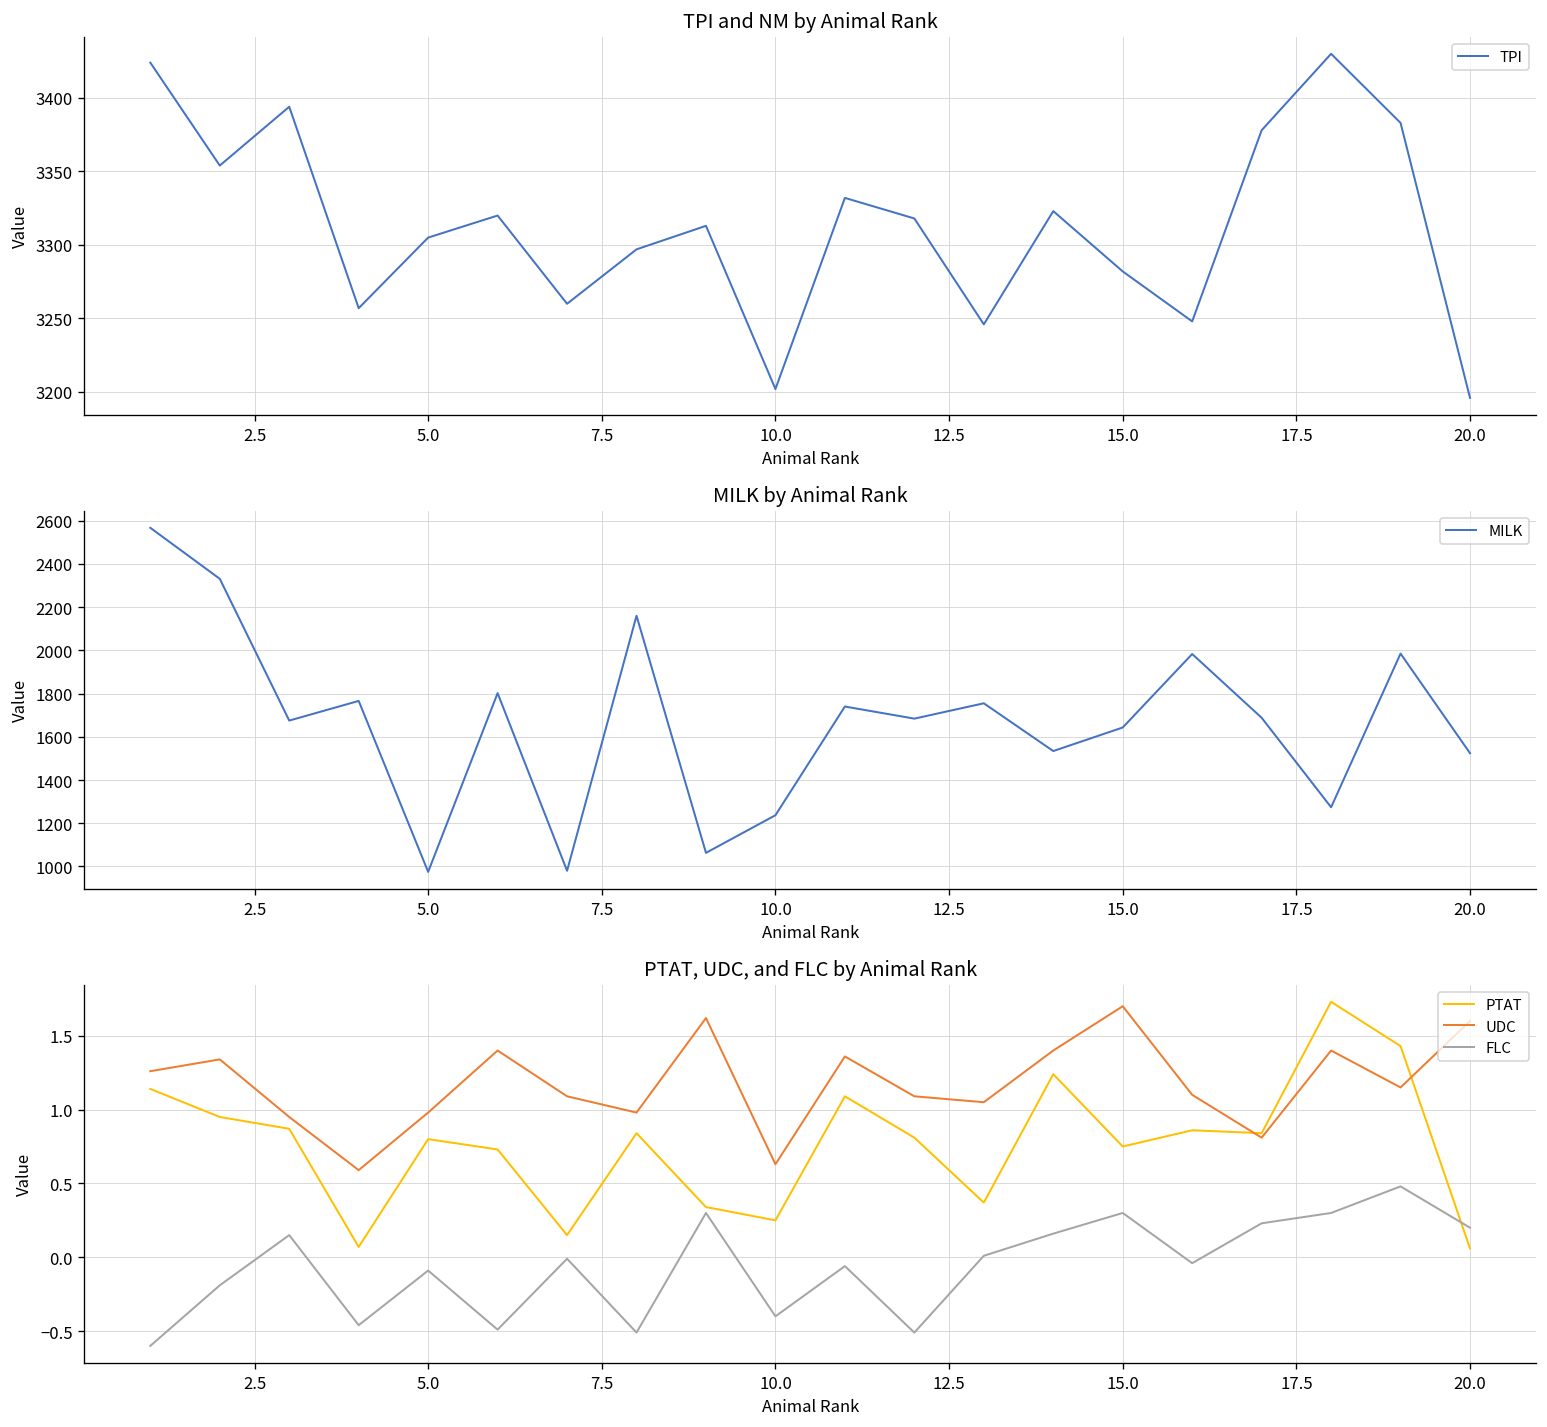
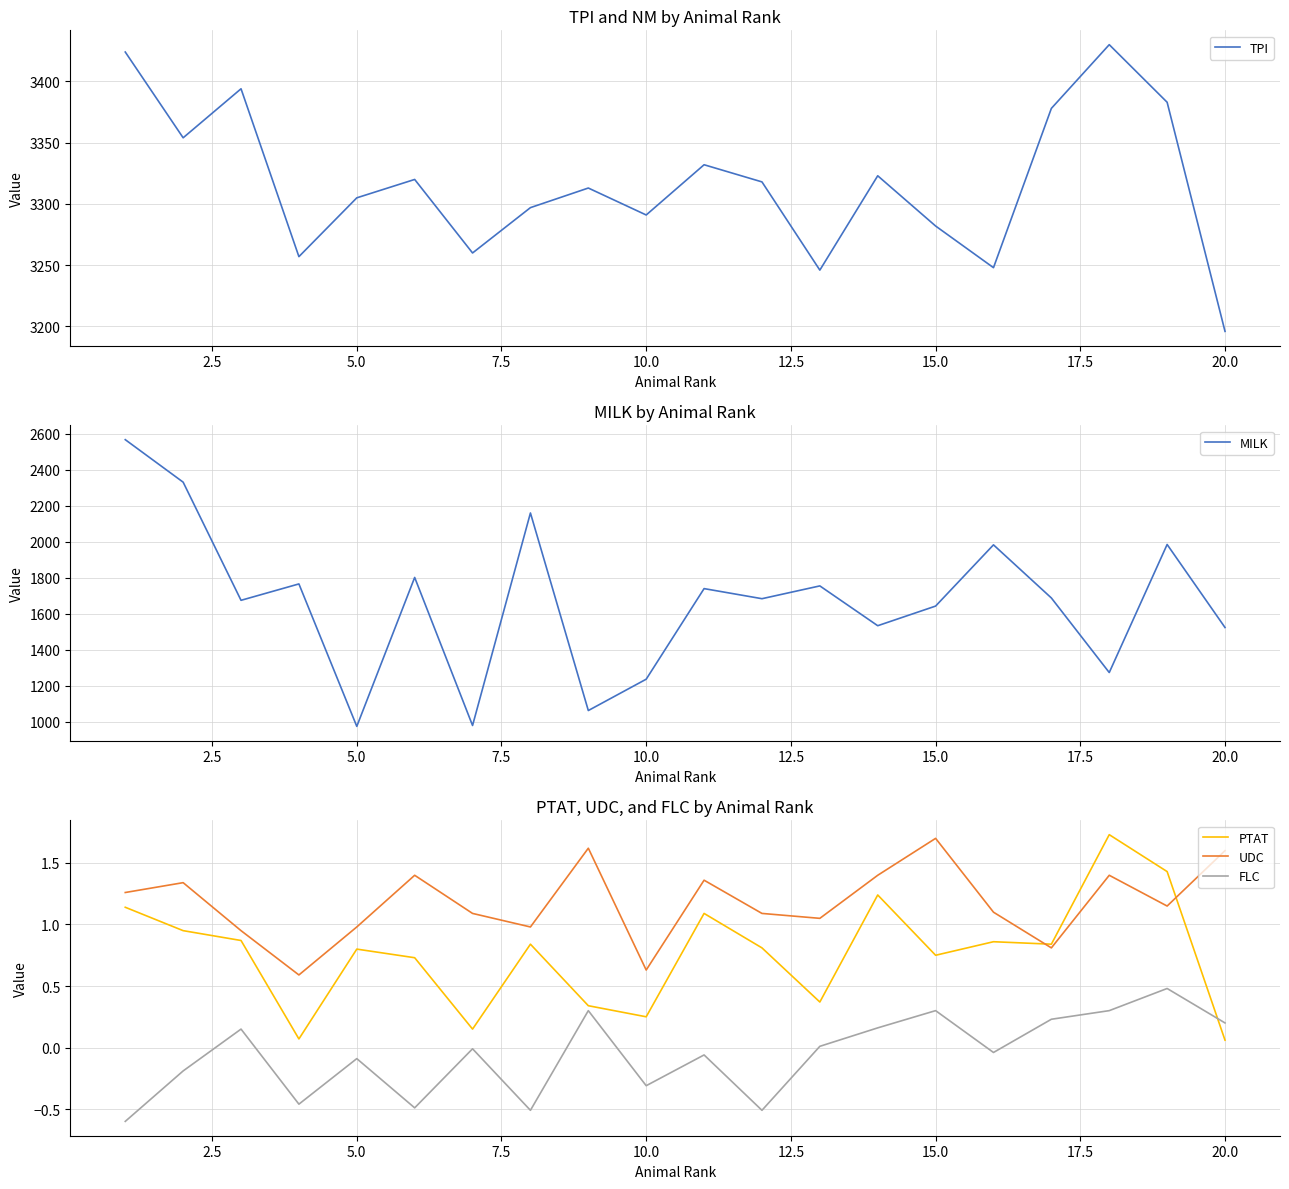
  {
    "TPI and NM by Animal Rank": {
      "5.0": 3305,
-     "10.0": 3202,
+     "10.0": 3291,
      "15.0": 3282,
      "20.0": 3196
    },
    "MILK by Animal Rank": {
      "5.0": 980,
      "10.0": 1240,
      "15.0": 1640,
      "20.0": 1520
    },
    "PTAT, UDC, and FLC by Animal Rank": {
      "PTAT": {
        "5.0": 0.80,
        "10.0": 0.25,
        "15.0": 0.75,
        "20.0": 0.06
      },
      "UDC": {
        "5.0": 0.98,
        "10.0": 0.63,
        "15.0": 1.70
      },
      "FLC": {
        "5.0": -0.09,
-       "10.0": -0.40,
+       "10.0": -0.31,
        "15.0": 0.30,
        "20.0": 0.20
      }
    }
  }
